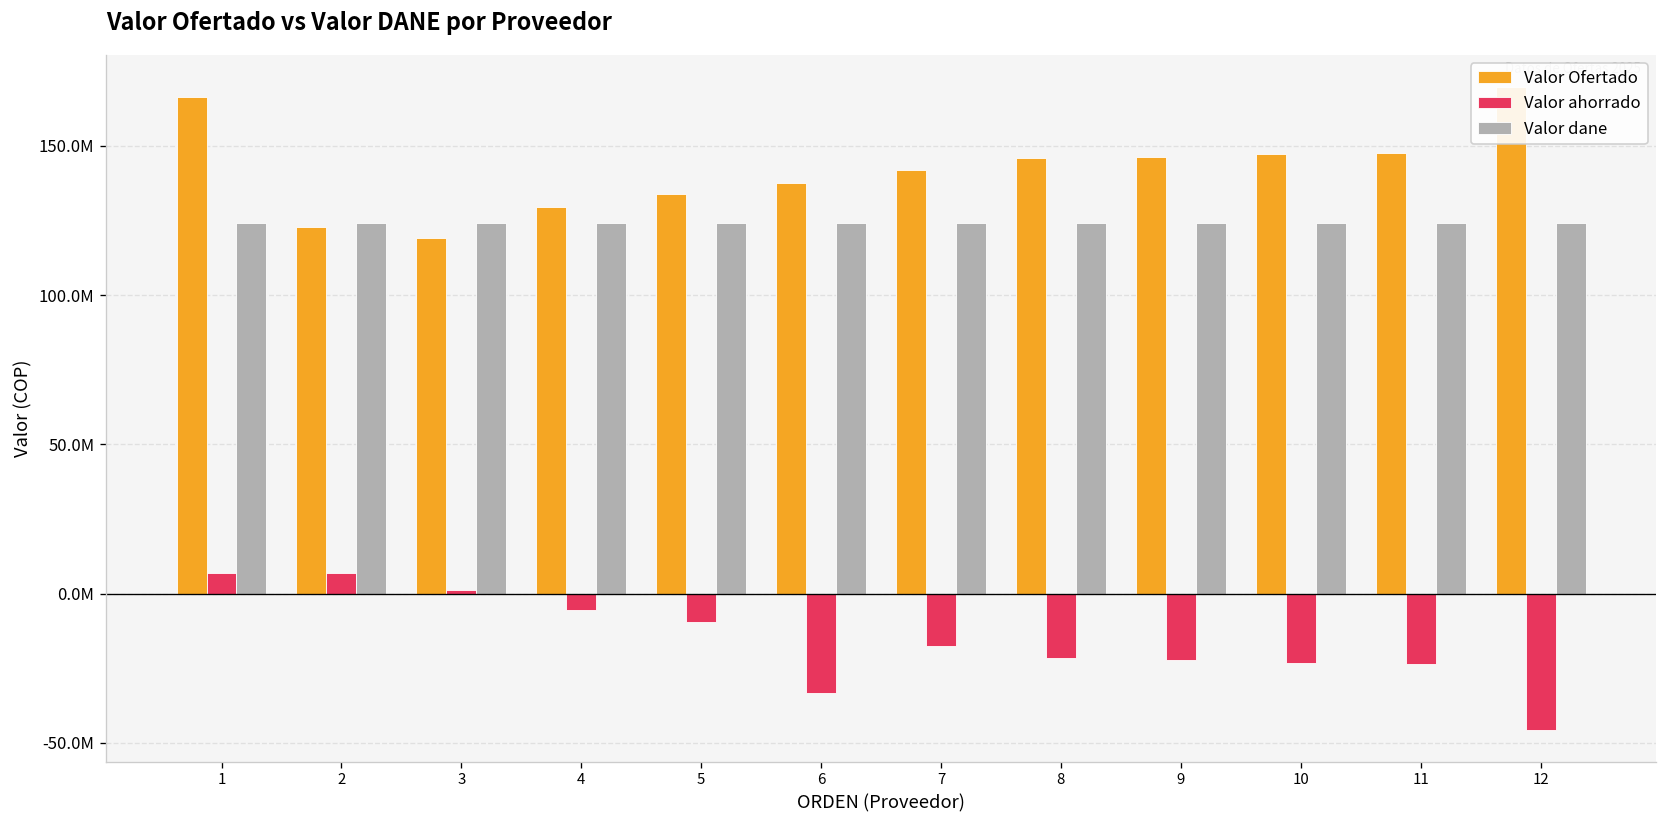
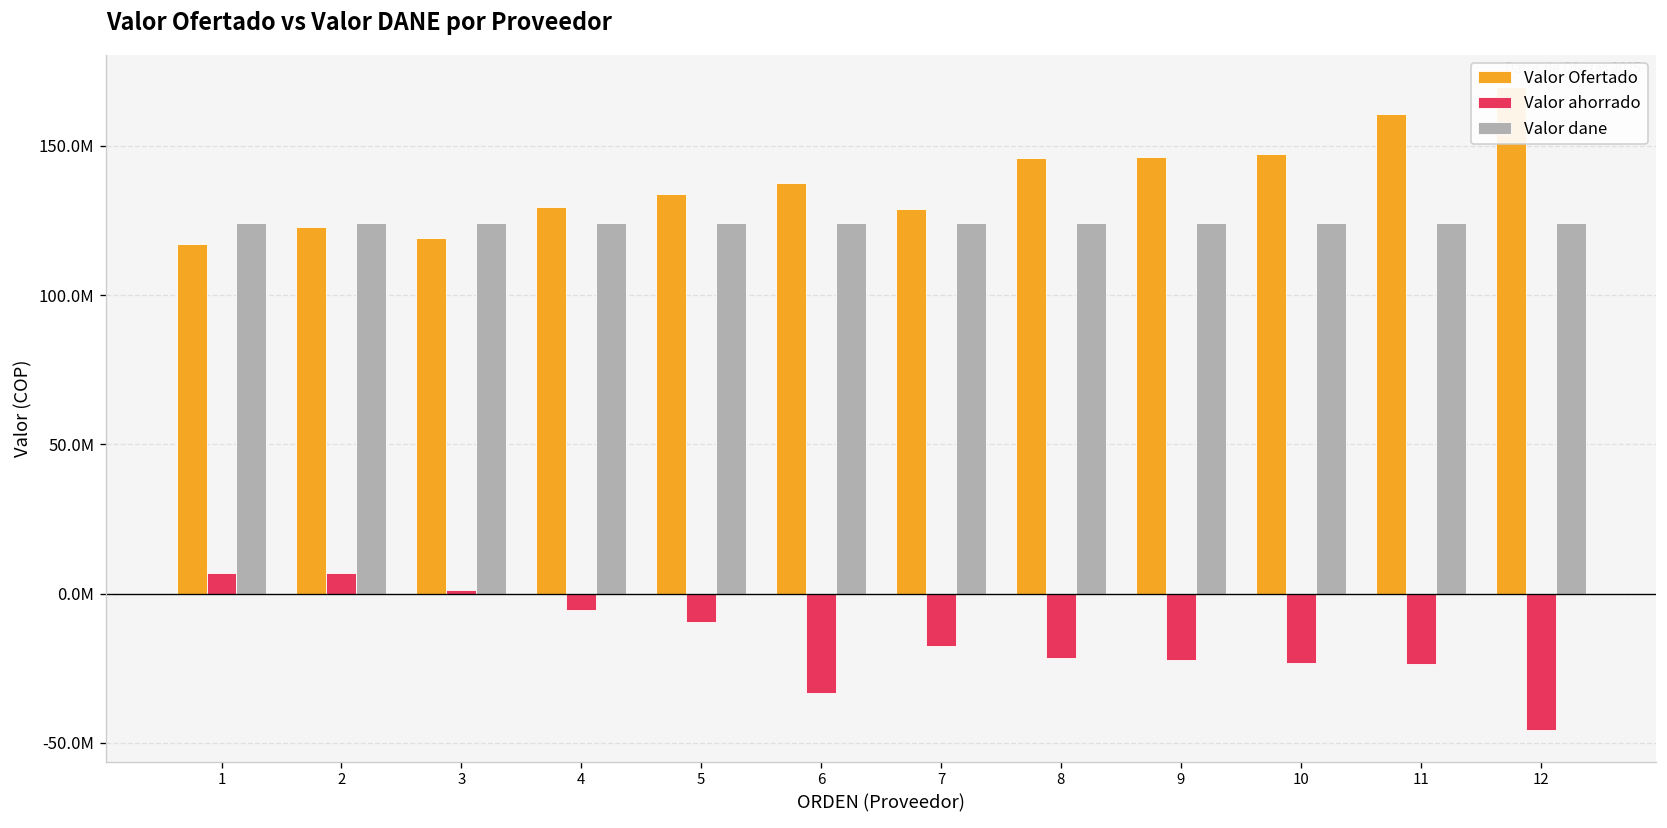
  {
    "Valor Ofertado": {
-     "1": 166000000,
+     "1": 117000000,
      "2": 123000000,
      "3": 119000000,
      "4": 130000000,
      "5": 134000000,
      "6": 138000000,
-     "7": 142000000,
+     "7": 129000000,
      "8": 146000000,
      "9": 146000000,
      "10": 147000000,
-     "11": 148000000
+     "11": 161000000
    },
    "Valor ahorrado": {
      "1": 7000000,
      "2": 7000000,
      "3": 1000000,
      "4": -5000000,
      "5": -10000000,
      "6": -33000000,
      "7": -18000000,
      "8": -22000000,
      "9": -22000000,
      "10": -23000000,
      "11": -23000000,
      "12": -46000000
    },
    "Valor dane": {
      "1": 124000000,
      "2": 124000000,
      "3": 124000000,
      "4": 124000000,
      "5": 124000000,
      "6": 124000000,
      "7": 124000000,
      "8": 124000000,
      "9": 124000000,
      "10": 124000000,
      "11": 124000000,
      "12": 124000000
    }
  }
